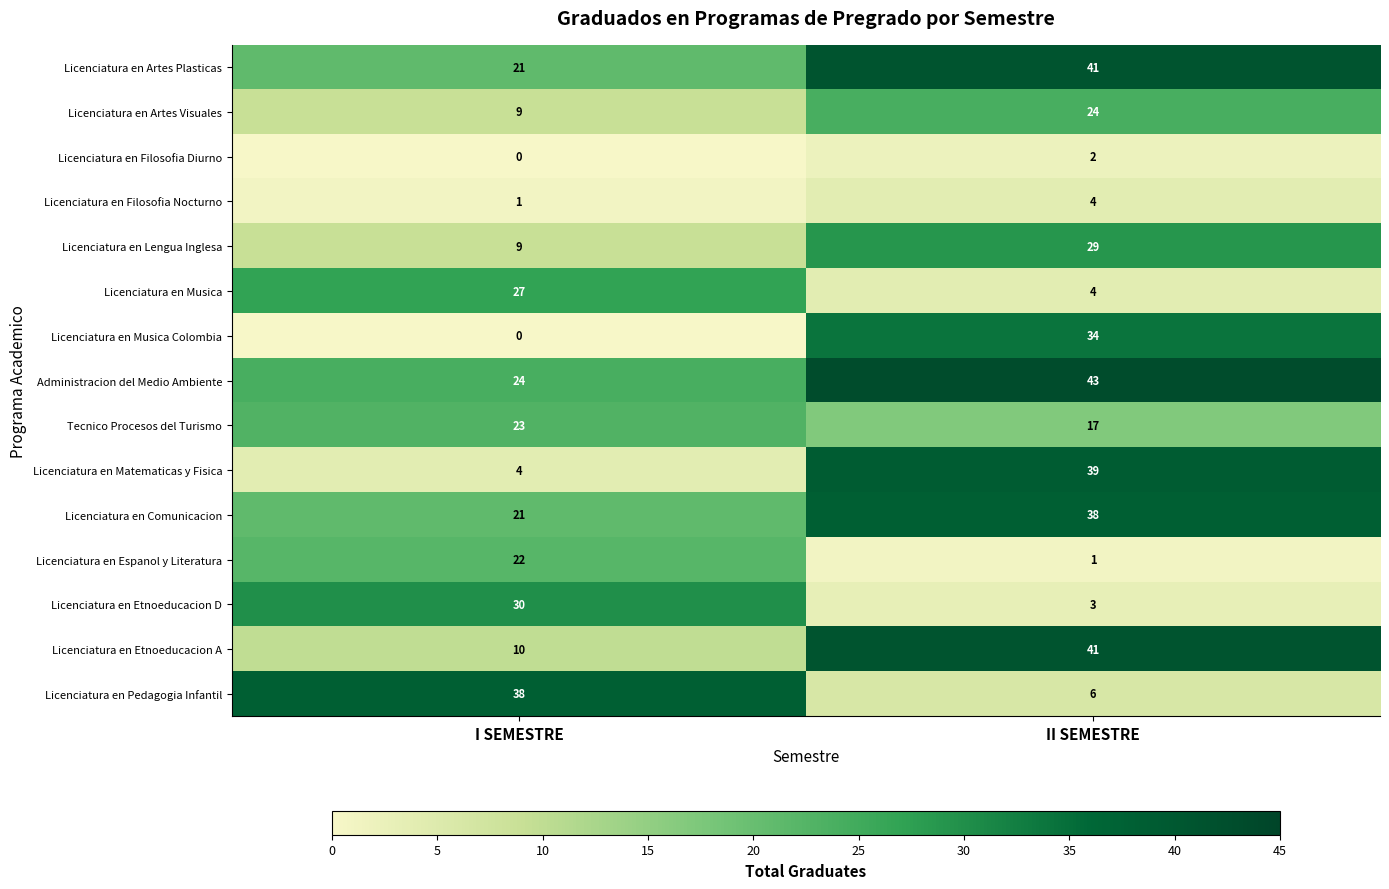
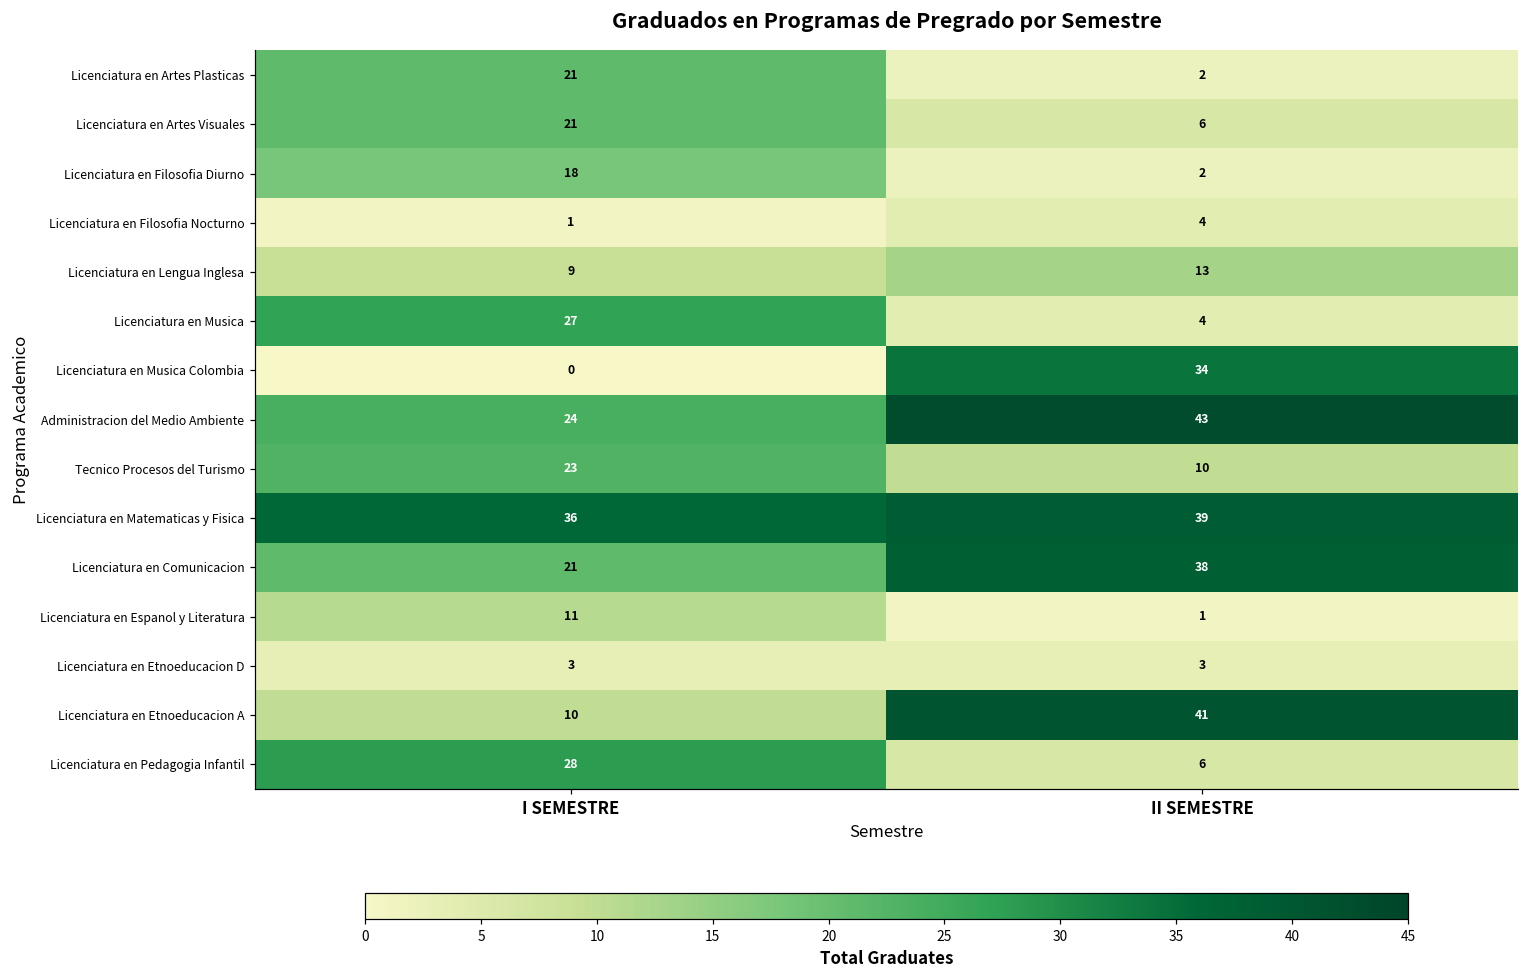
  {
    "Licenciatura en Artes Plasticas": {
      "I SEMESTRE": 21,
-     "II SEMESTRE": 41
+     "II SEMESTRE": 2
    },
    "Licenciatura en Artes Visuales": {
-     "I SEMESTRE": 9,
-     "II SEMESTRE": 24
+     "I SEMESTRE": 21,
+     "II SEMESTRE": 6
    },
    "Licenciatura en Filosofia Diurno": {
-     "I SEMESTRE": 0,
+     "I SEMESTRE": 18,
      "II SEMESTRE": 2
    },
    "Licenciatura en Filosofia Nocturno": {
      "I SEMESTRE": 1,
      "II SEMESTRE": 4
    },
    "Licenciatura en Lengua Inglesa": {
      "I SEMESTRE": 9,
-     "II SEMESTRE": 29
+     "II SEMESTRE": 13
    },
    "Licenciatura en Musica": {
      "I SEMESTRE": 27,
      "II SEMESTRE": 4
    },
    "Licenciatura en Musica Colombia": {
      "I SEMESTRE": 0,
      "II SEMESTRE": 34
    },
    "Administracion del Medio Ambiente": {
      "I SEMESTRE": 24,
      "II SEMESTRE": 43
    },
    "Tecnico Procesos del Turismo": {
      "I SEMESTRE": 23,
-     "II SEMESTRE": 17
+     "II SEMESTRE": 10
    },
    "Licenciatura en Matematicas y Fisica": {
-     "I SEMESTRE": 4,
+     "I SEMESTRE": 36,
      "II SEMESTRE": 39
    },
    "Licenciatura en Comunicacion": {
      "I SEMESTRE": 21,
      "II SEMESTRE": 38
    },
    "Licenciatura en Espanol y Literatura": {
-     "I SEMESTRE": 22,
+     "I SEMESTRE": 11,
      "II SEMESTRE": 1
    },
    "Licenciatura en Etnoeducacion D": {
-     "I SEMESTRE": 30,
+     "I SEMESTRE": 3,
      "II SEMESTRE": 3
    },
    "Licenciatura en Etnoeducacion A": {
      "I SEMESTRE": 10,
      "II SEMESTRE": 41
    },
    "Licenciatura en Pedagogia Infantil": {
-     "I SEMESTRE": 38,
+     "I SEMESTRE": 28,
      "II SEMESTRE": 6
    }
  }
